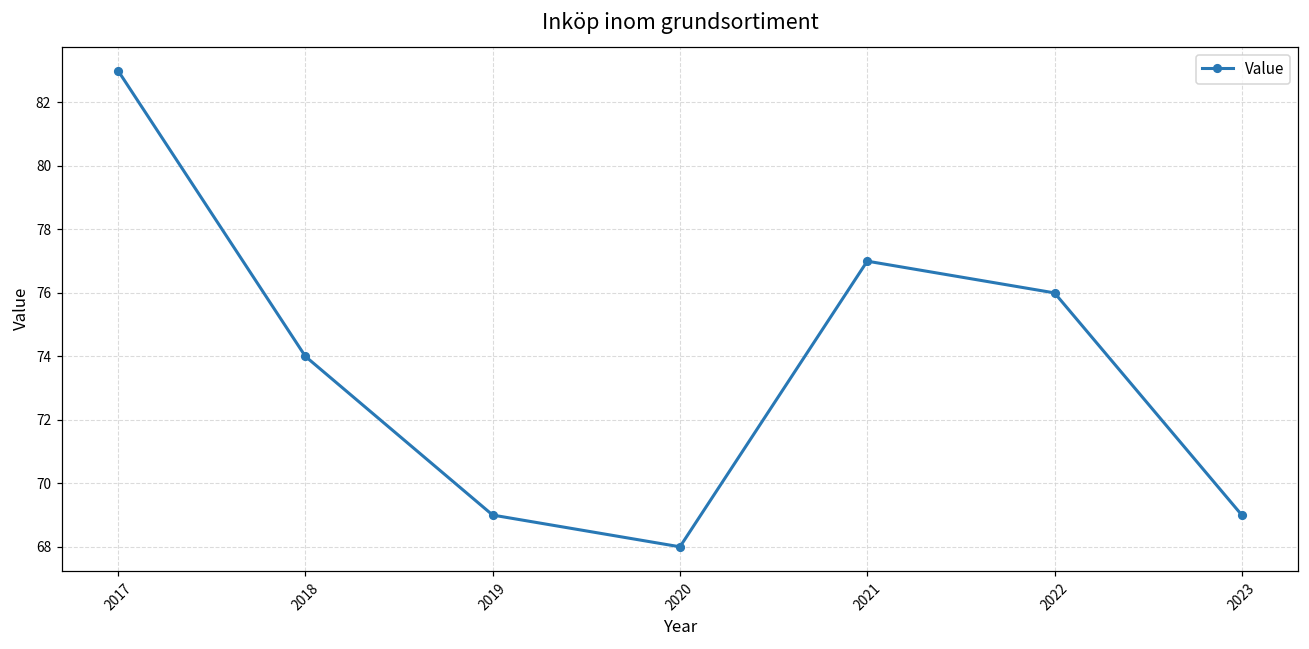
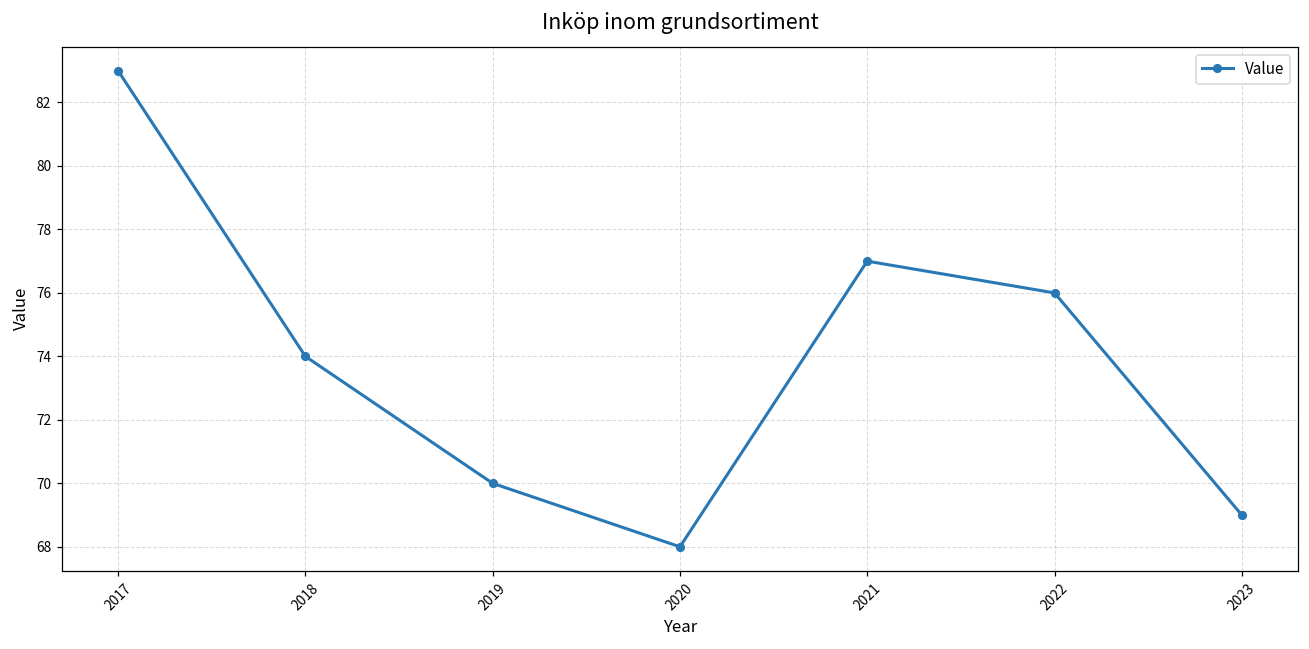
  {
    "2017": 83,
    "2018": 74,
-   "2019": 69,
+   "2019": 70,
    "2020": 68,
    "2021": 77,
    "2022": 76,
    "2023": 69
  }
